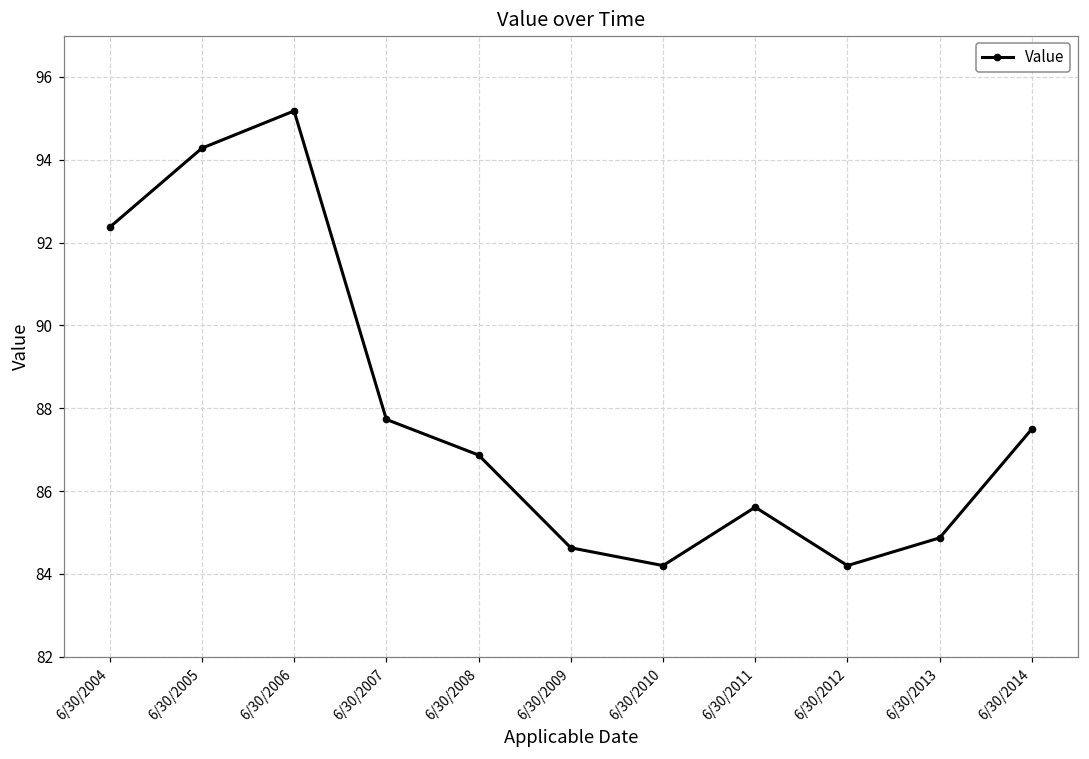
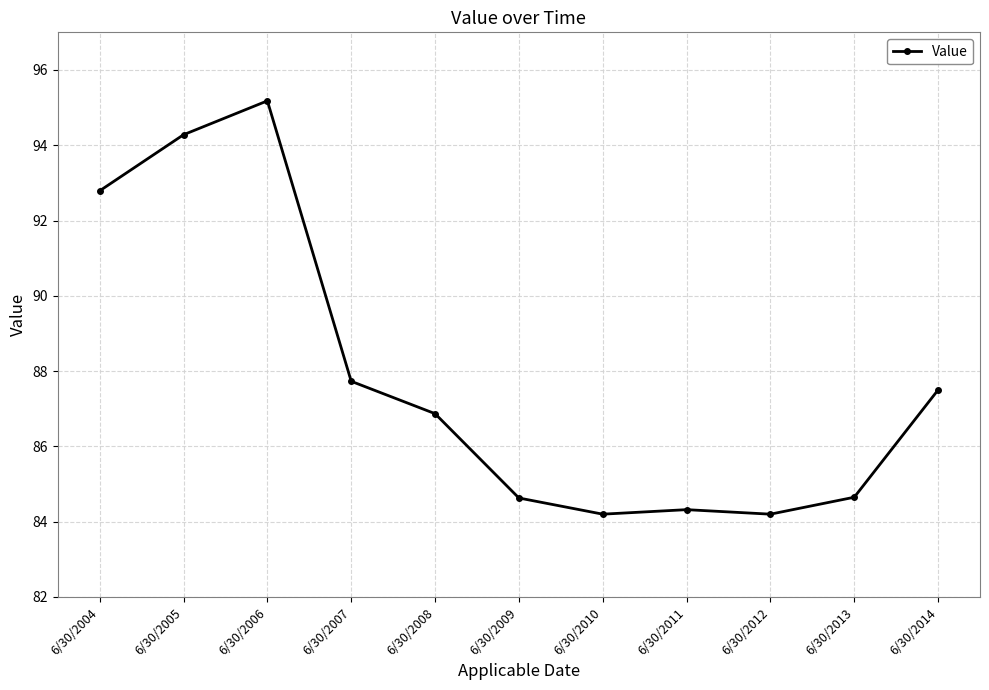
  {
-   "6/30/2004": 92.4,
+   "6/30/2004": 92.8,
    "6/30/2005": 94.3,
    "6/30/2006": 95.2,
    "6/30/2007": 87.7,
    "6/30/2008": 86.9,
    "6/30/2009": 84.6,
    "6/30/2010": 84.2,
-   "6/30/2011": 85.6,
+   "6/30/2011": 84.3,
    "6/30/2012": 84.2,
-   "6/30/2013": 84.9,
+   "6/30/2013": 84.7,
    "6/30/2014": 87.5
  }
